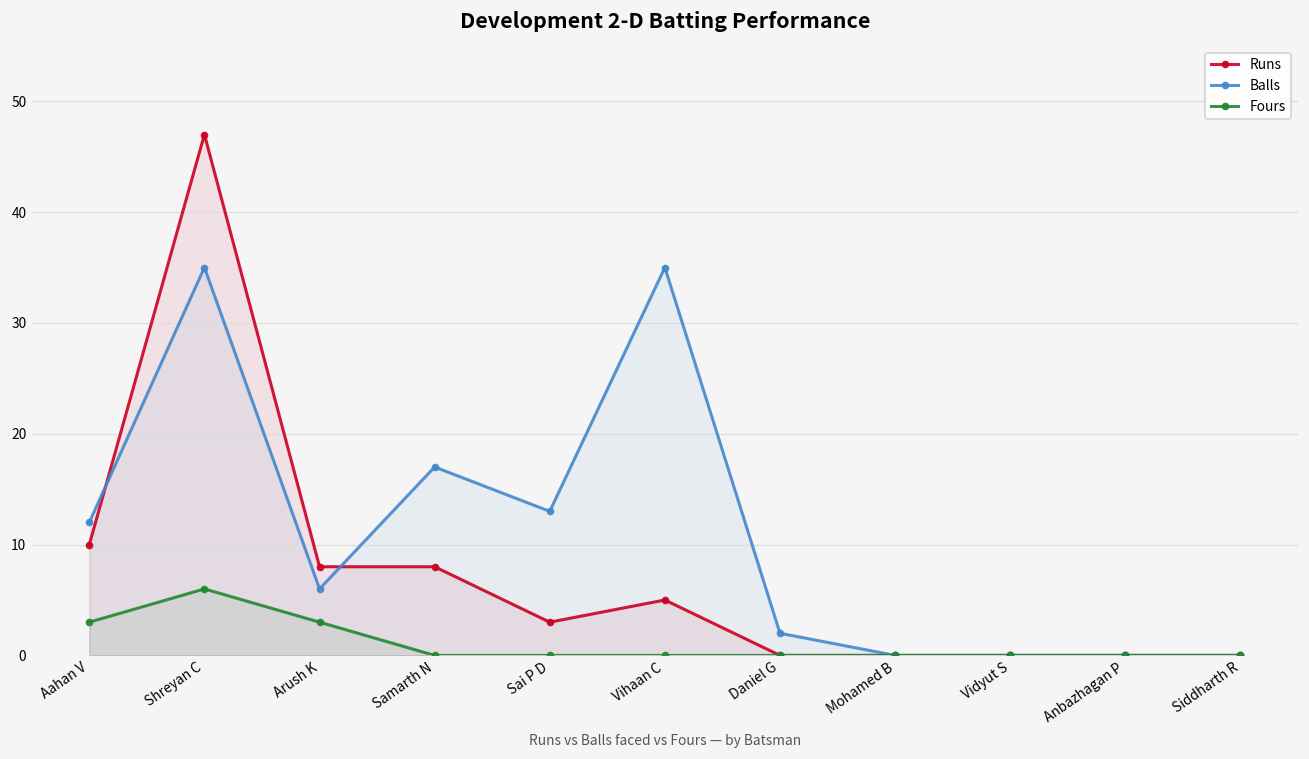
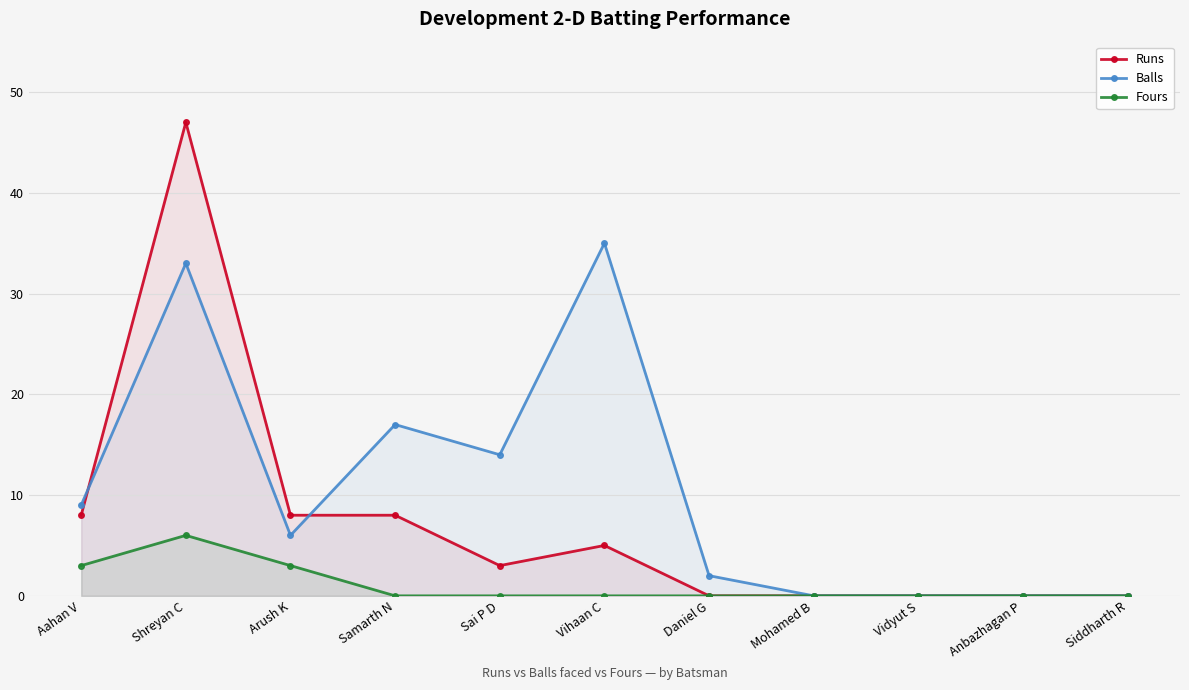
  {
    "Runs": {
-     "Aahan V": 10,
+     "Aahan V": 8,
      "Shreyan C": 47,
      "Arush K": 8,
      "Samarth N": 8,
      "Sai P D": 3,
      "Vihaan C": 5
    },
    "Balls": {
-     "Aahan V": 12,
-     "Shreyan C": 35,
+     "Aahan V": 9,
+     "Shreyan C": 33,
      "Arush K": 6,
      "Samarth N": 17,
-     "Sai P D": 13,
+     "Sai P D": 14,
      "Vihaan C": 35,
      "Daniel G": 2
    },
    "Fours": {
      "Aahan V": 3,
      "Shreyan C": 6,
      "Arush K": 3,
      "Samarth N": 0,
      "Sai P D": 0,
      "Vihaan C": 0
    }
  }
